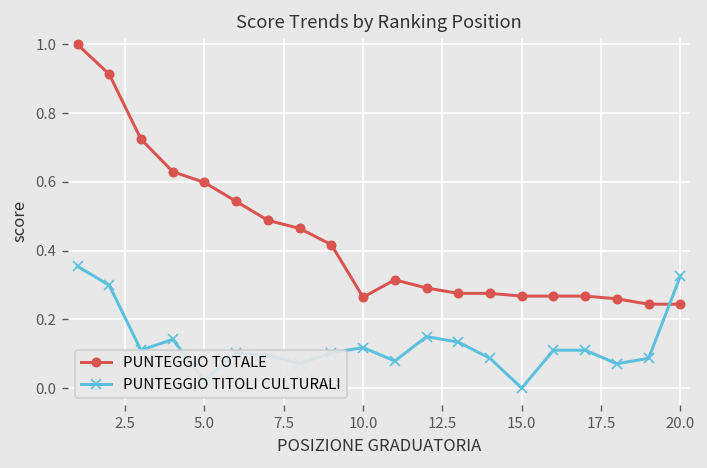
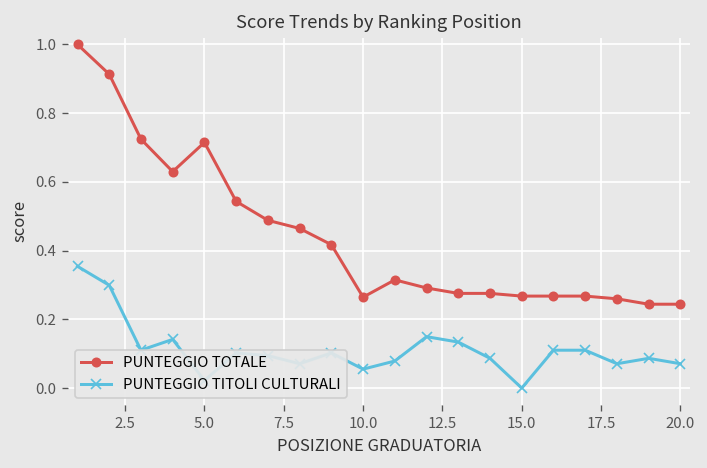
  {
    "PUNTEGGIO TOTALE": {
-     "5.0": 0.60,
+     "5.0": 0.71,
      "10.0": 0.26,
      "15.0": 0.27,
      "20.0": 0.24
    },
    "PUNTEGGIO TITOLI CULTURALI": {
-     "10.0": 0.12,
+     "10.0": 0.06,
      "15.0": 0.00,
-     "20.0": 0.33
+     "20.0": 0.07
    }
  }
